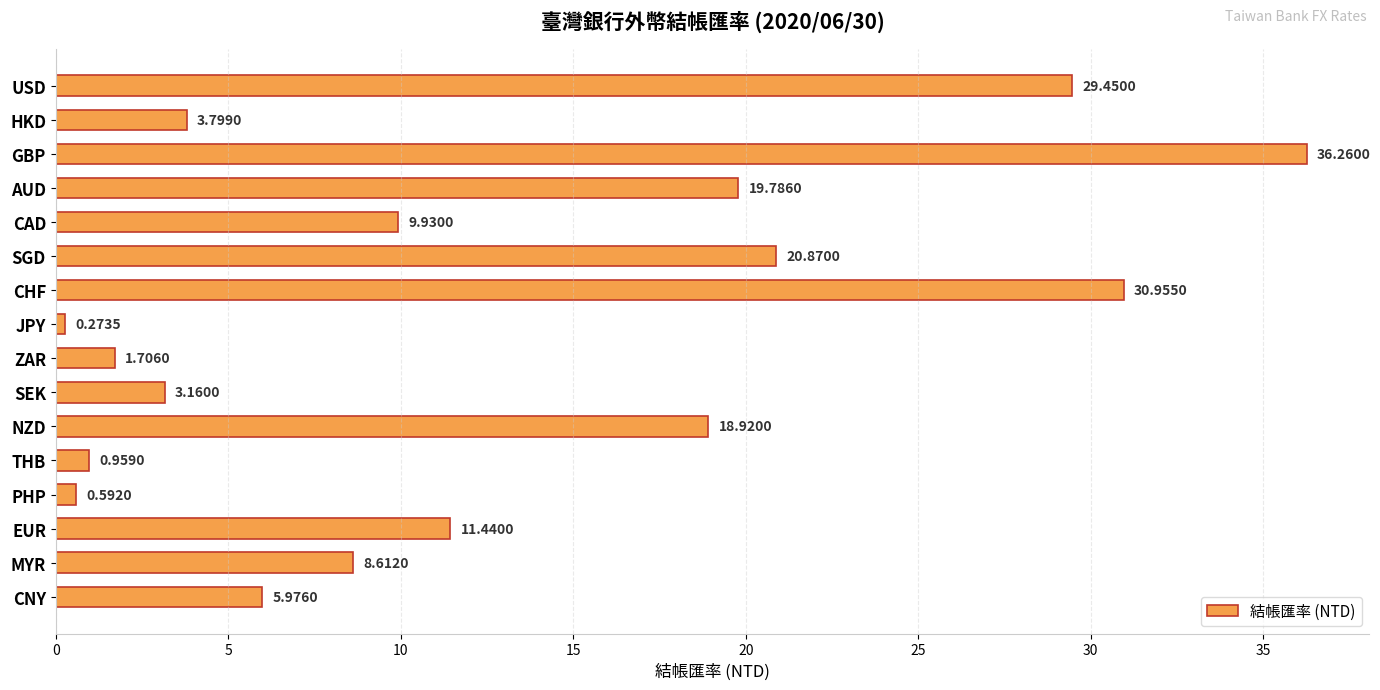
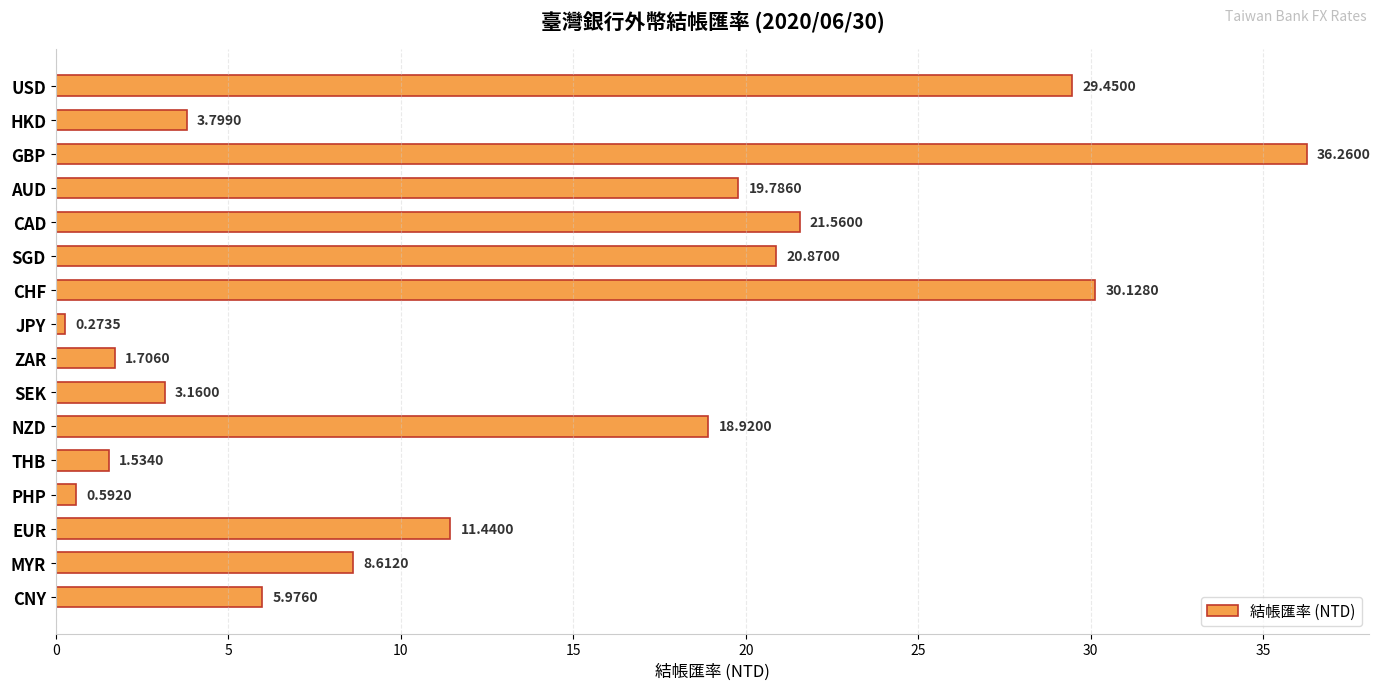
  {
    "USD": 29.4500,
    "HKD": 3.7990,
    "GBP": 36.2600,
    "AUD": 19.7860,
-   "CAD": 9.9300,
+   "CAD": 21.5600,
    "SGD": 20.8700,
-   "CHF": 30.9550,
+   "CHF": 30.1280,
    "JPY": 0.2735,
    "ZAR": 1.7060,
    "SEK": 3.1600,
    "NZD": 18.9200,
-   "THB": 0.9590,
+   "THB": 1.5340,
    "PHP": 0.5920,
    "EUR": 11.4400,
    "MYR": 8.6120,
    "CNY": 5.9760
  }
